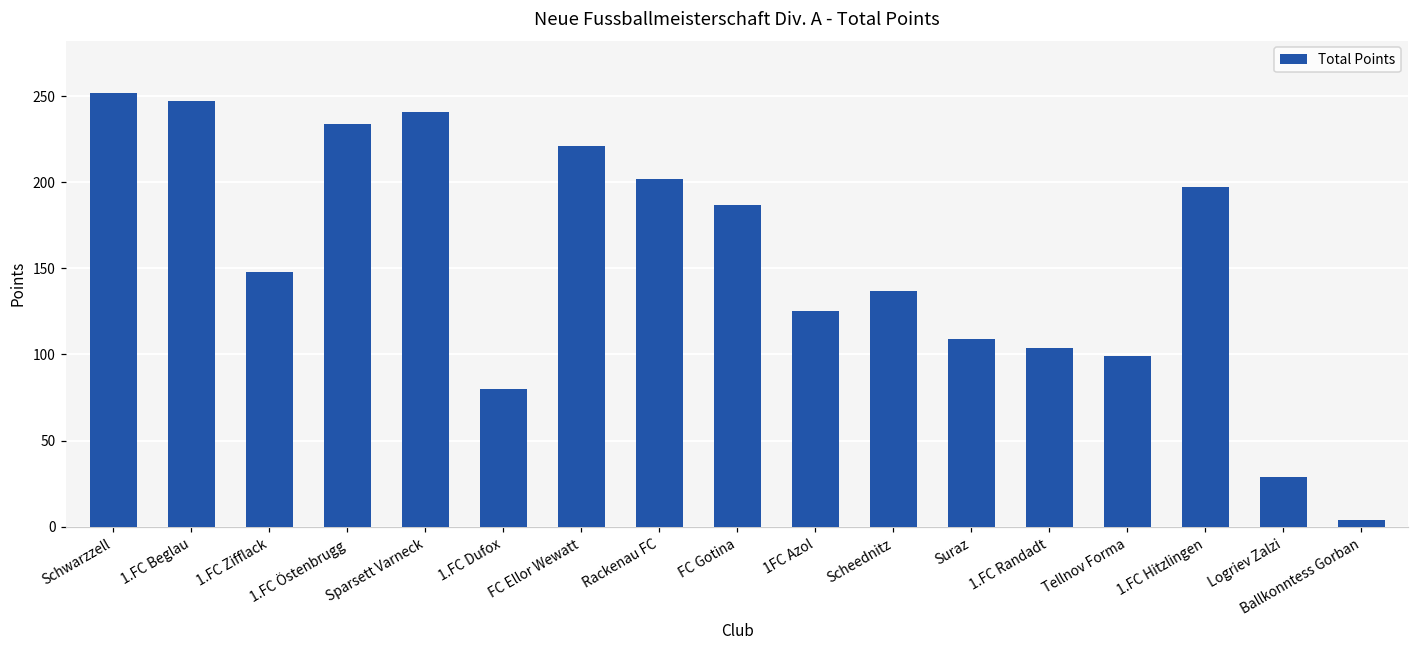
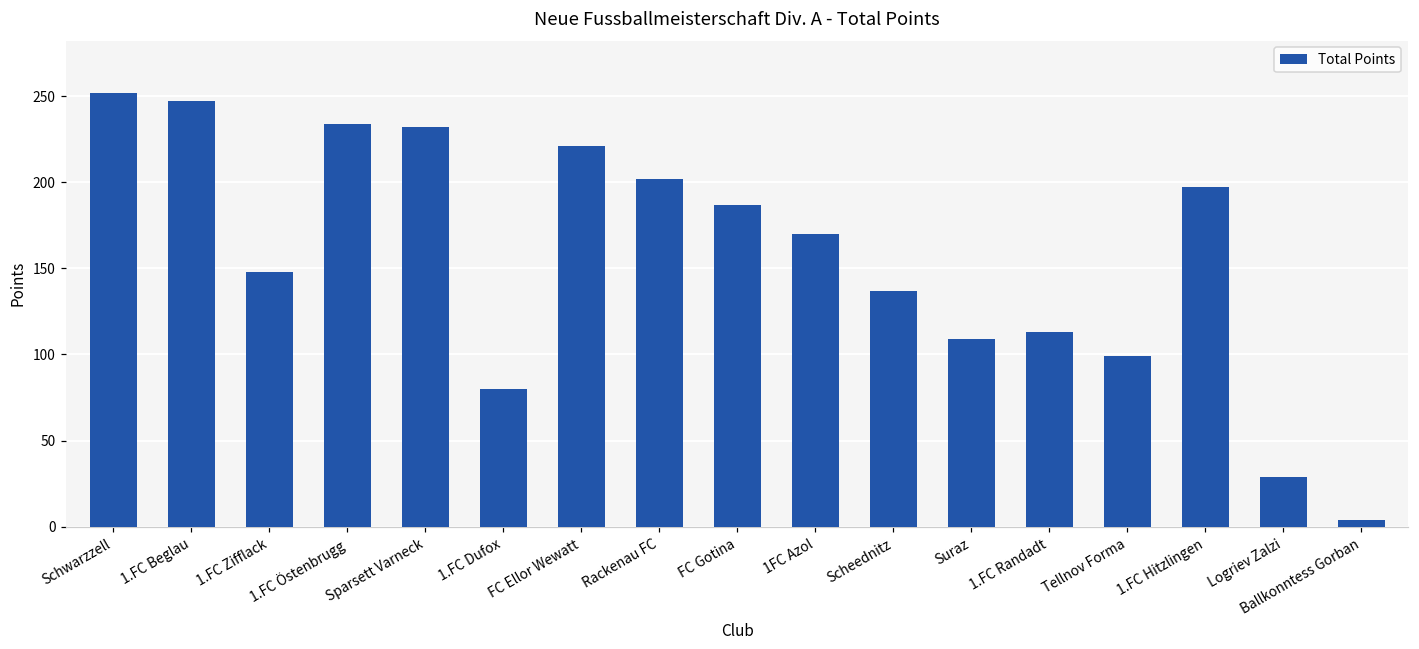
  {
    "Schwarzzell": 252,
    "1.FC Beglau": 247,
    "1.FC Zifflack": 148,
    "1.FC Östenbrugg": 234,
-   "Sparsett Varneck": 241,
+   "Sparsett Varneck": 232,
    "1.FC Dufox": 80,
    "FC Ellor Wewatt": 221,
    "Rackenau FC": 202,
    "FC Gotina": 187,
-   "1FC Azol": 125,
+   "1FC Azol": 170,
    "Scheednitz": 137,
    "Suraz": 109,
-   "1.FC Randadt": 104,
+   "1.FC Randadt": 113,
    "Tellnov Forma": 99,
    "1.FC Hitzlingen": 197,
    "Logriev Zalzi": 29,
    "Ballkonntess Gorban": 4
  }
